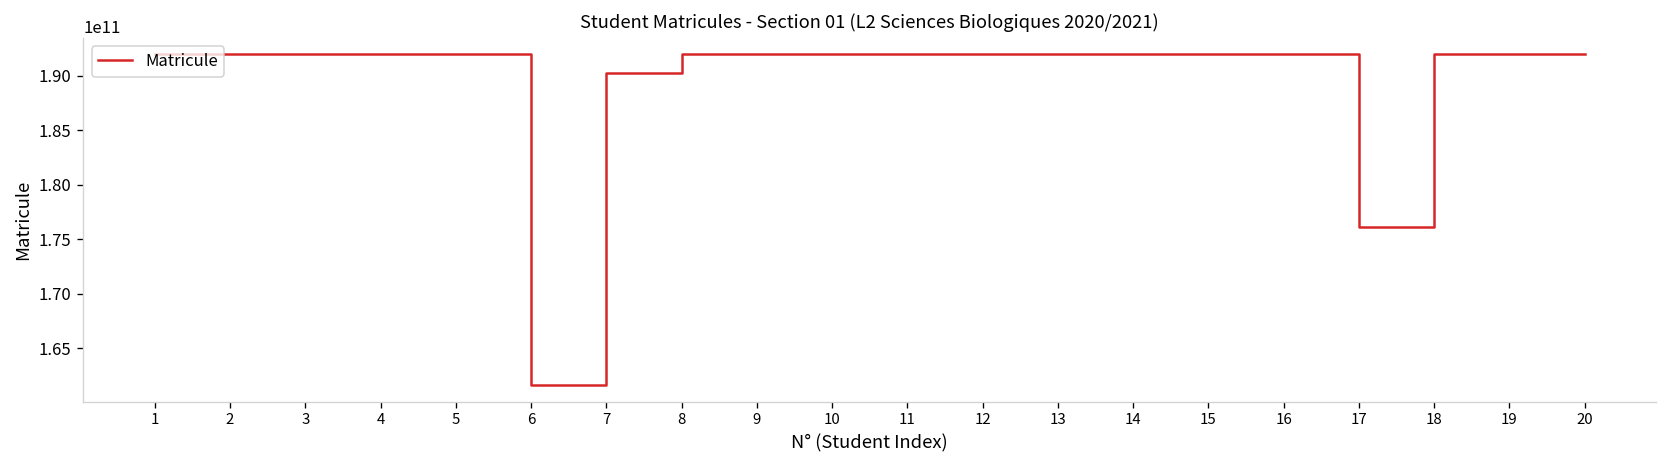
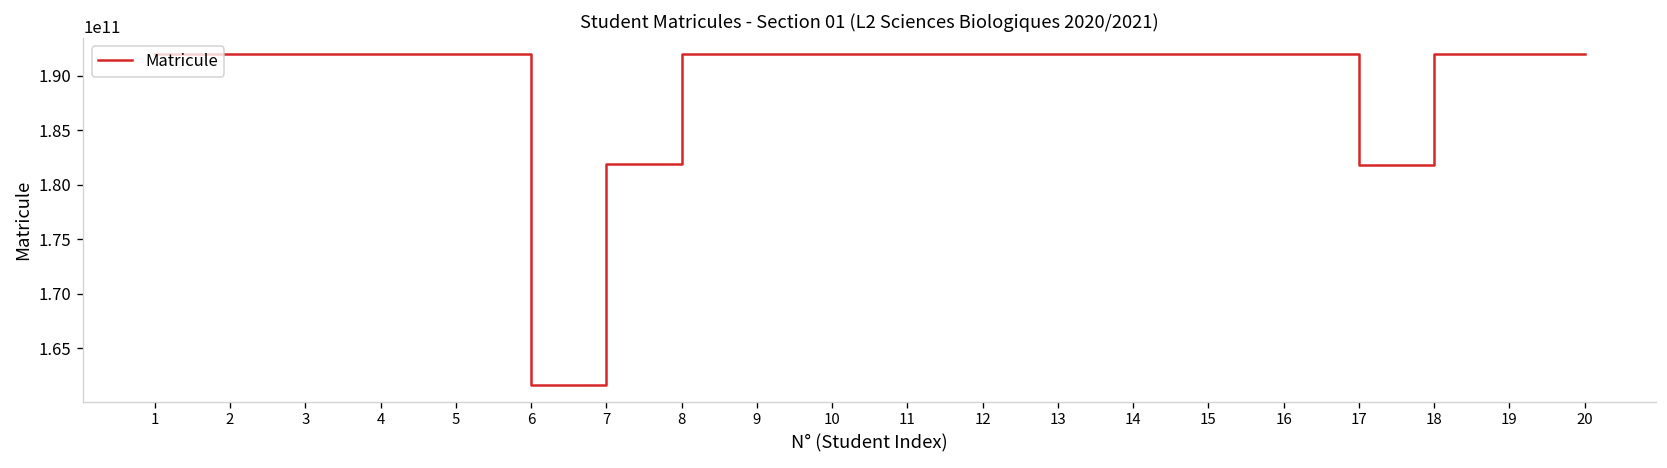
  {
    "2": 192000000000,
    "3": 192000000000,
    "4": 192000000000,
    "5": 192000000000,
    "6": 162000000000,
-   "7": 190000000000,
+   "7": 182000000000,
    "8": 192000000000,
    "9": 192000000000,
    "10": 192000000000,
    "11": 192000000000,
    "12": 192000000000,
    "13": 192000000000,
    "14": 192000000000,
    "15": 192000000000,
    "16": 192000000000,
-   "17": 176000000000,
+   "17": 182000000000,
    "18": 192000000000,
    "19": 192000000000,
    "20": 192000000000
  }
